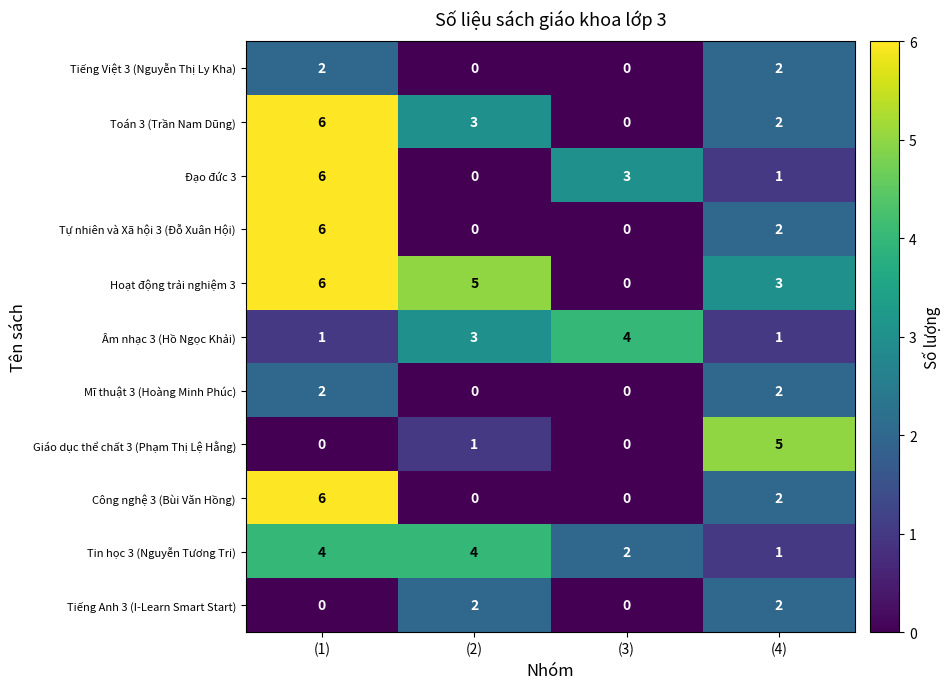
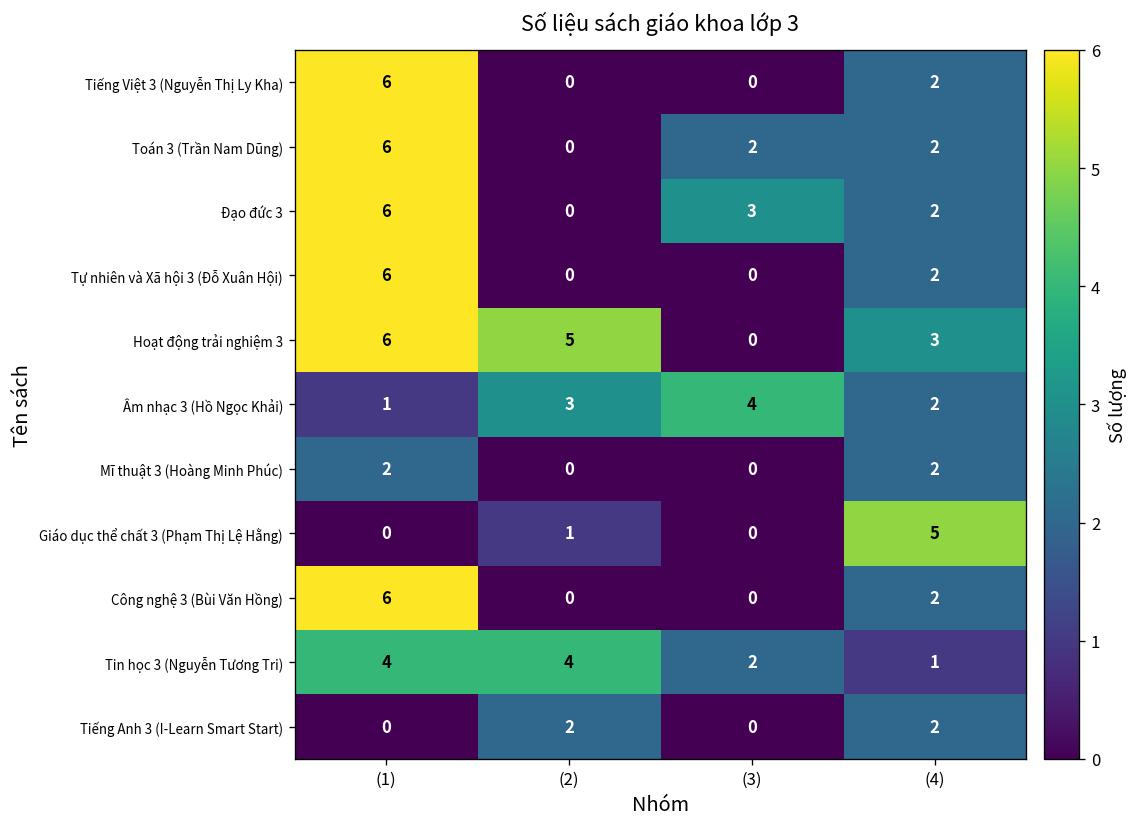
  {
    "Tiếng Việt 3 (Nguyễn Thị Ly Kha)": {
-     "(1)": 2,
+     "(1)": 6,
      "(2)": 0,
      "(3)": 0,
      "(4)": 2
    },
    "Toán 3 (Trần Nam Dũng)": {
      "(1)": 6,
-     "(2)": 3,
-     "(3)": 0,
+     "(2)": 0,
+     "(3)": 2,
      "(4)": 2
    },
    "Đạo đức 3": {
      "(1)": 6,
      "(2)": 0,
      "(3)": 3,
-     "(4)": 1
+     "(4)": 2
    },
    "Tự nhiên và Xã hội 3 (Đỗ Xuân Hội)": {
      "(1)": 6,
      "(2)": 0,
      "(3)": 0,
      "(4)": 2
    },
    "Hoạt động trải nghiệm 3": {
      "(1)": 6,
      "(2)": 5,
      "(3)": 0,
      "(4)": 3
    },
    "Âm nhạc 3 (Hồ Ngọc Khải)": {
      "(1)": 1,
      "(2)": 3,
      "(3)": 4,
-     "(4)": 1
+     "(4)": 2
    },
    "Mĩ thuật 3 (Hoàng Minh Phúc)": {
      "(1)": 2,
      "(2)": 0,
      "(3)": 0,
      "(4)": 2
    },
    "Giáo dục thể chất 3 (Phạm Thị Lệ Hằng)": {
      "(1)": 0,
      "(2)": 1,
      "(3)": 0,
      "(4)": 5
    },
    "Công nghệ 3 (Bùi Văn Hồng)": {
      "(1)": 6,
      "(2)": 0,
      "(3)": 0,
      "(4)": 2
    },
    "Tin học 3 (Nguyễn Tương Tri)": {
      "(1)": 4,
      "(2)": 4,
      "(3)": 2,
      "(4)": 1
    },
    "Tiếng Anh 3 (I-Learn Smart Start)": {
      "(1)": 0,
      "(2)": 2,
      "(3)": 0,
      "(4)": 2
    }
  }
